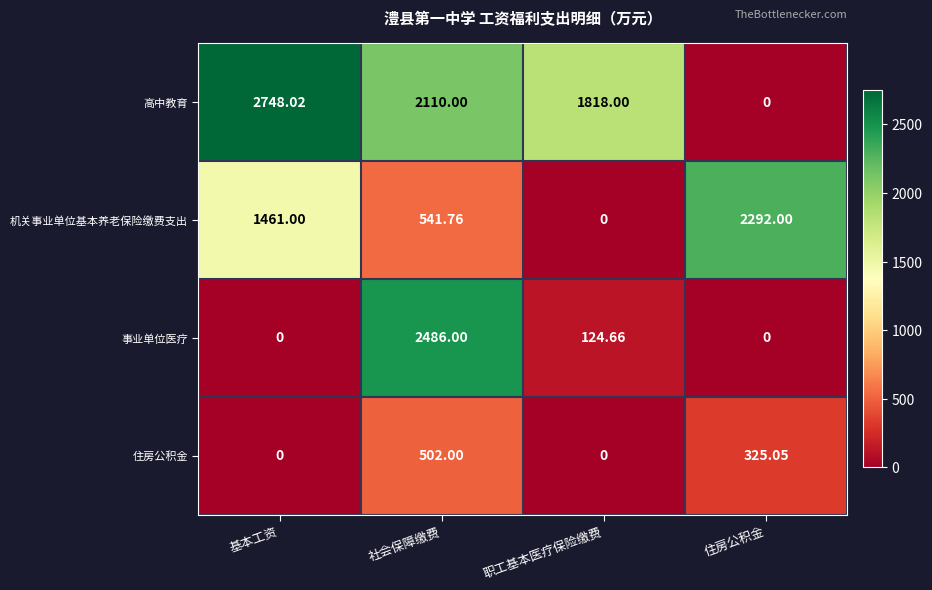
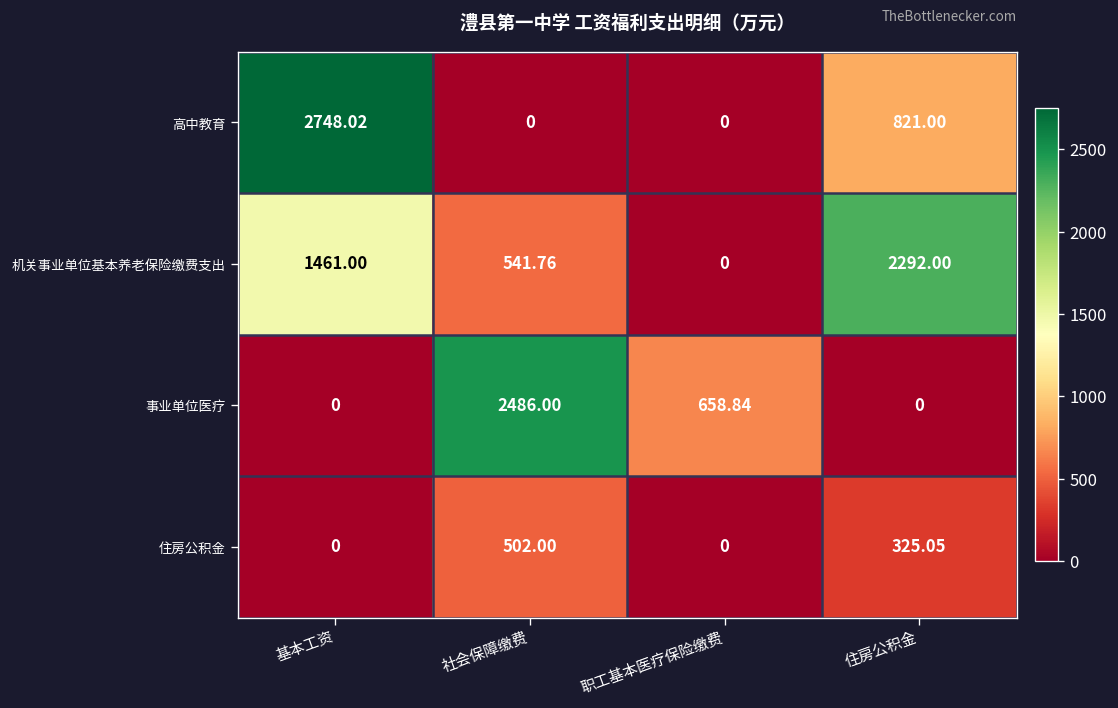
  {
    "高中教育": {
      "基本工资": 2748.02,
-     "社会保障缴费": 2110.00,
-     "职工基本医疗保险缴费": 1818.00,
-     "住房公积金": 0
+     "社会保障缴费": 0,
+     "职工基本医疗保险缴费": 0,
+     "住房公积金": 821.00
    },
    "机关事业单位基本养老保险缴费支出": {
      "基本工资": 1461.00,
      "社会保障缴费": 541.76,
      "职工基本医疗保险缴费": 0,
      "住房公积金": 2292.00
    },
    "事业单位医疗": {
      "基本工资": 0,
      "社会保障缴费": 2486.00,
-     "职工基本医疗保险缴费": 124.66,
+     "职工基本医疗保险缴费": 658.84,
      "住房公积金": 0
    },
    "住房公积金": {
      "基本工资": 0,
      "社会保障缴费": 502.00,
      "职工基本医疗保险缴费": 0,
      "住房公积金": 325.05
    }
  }
